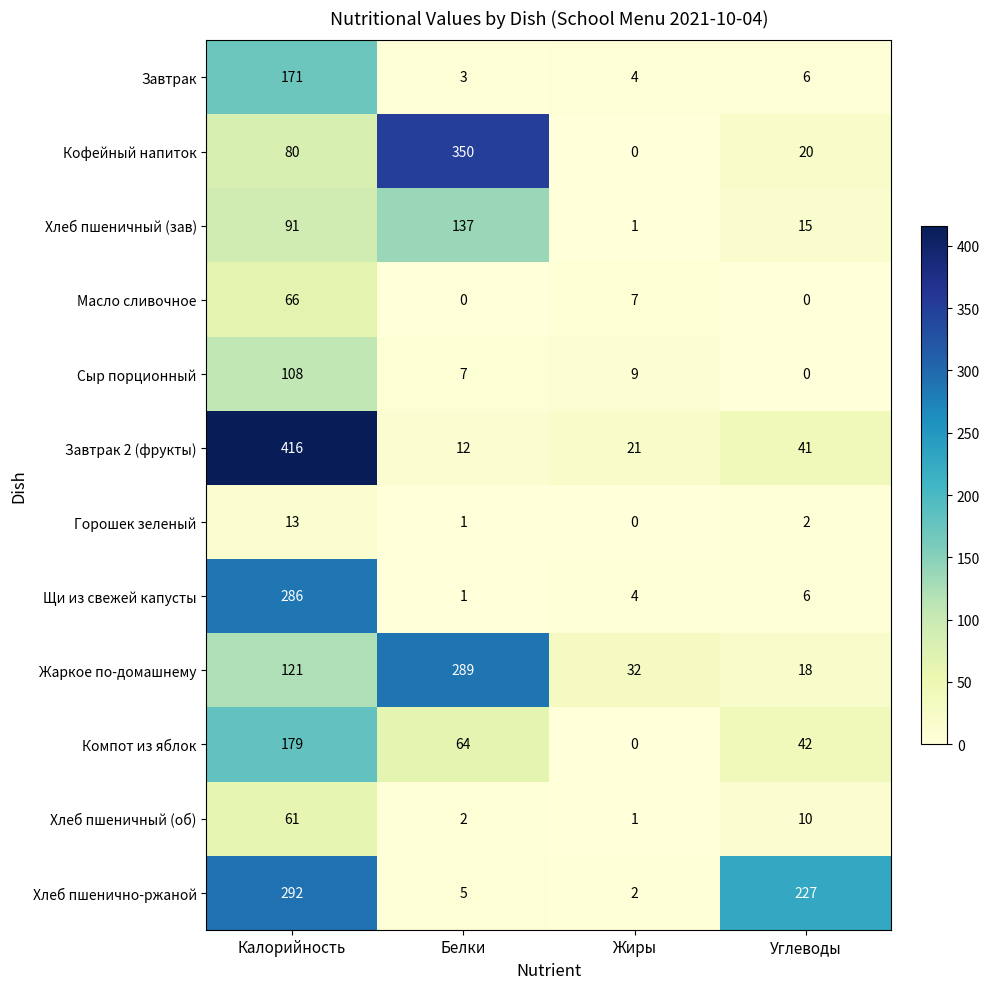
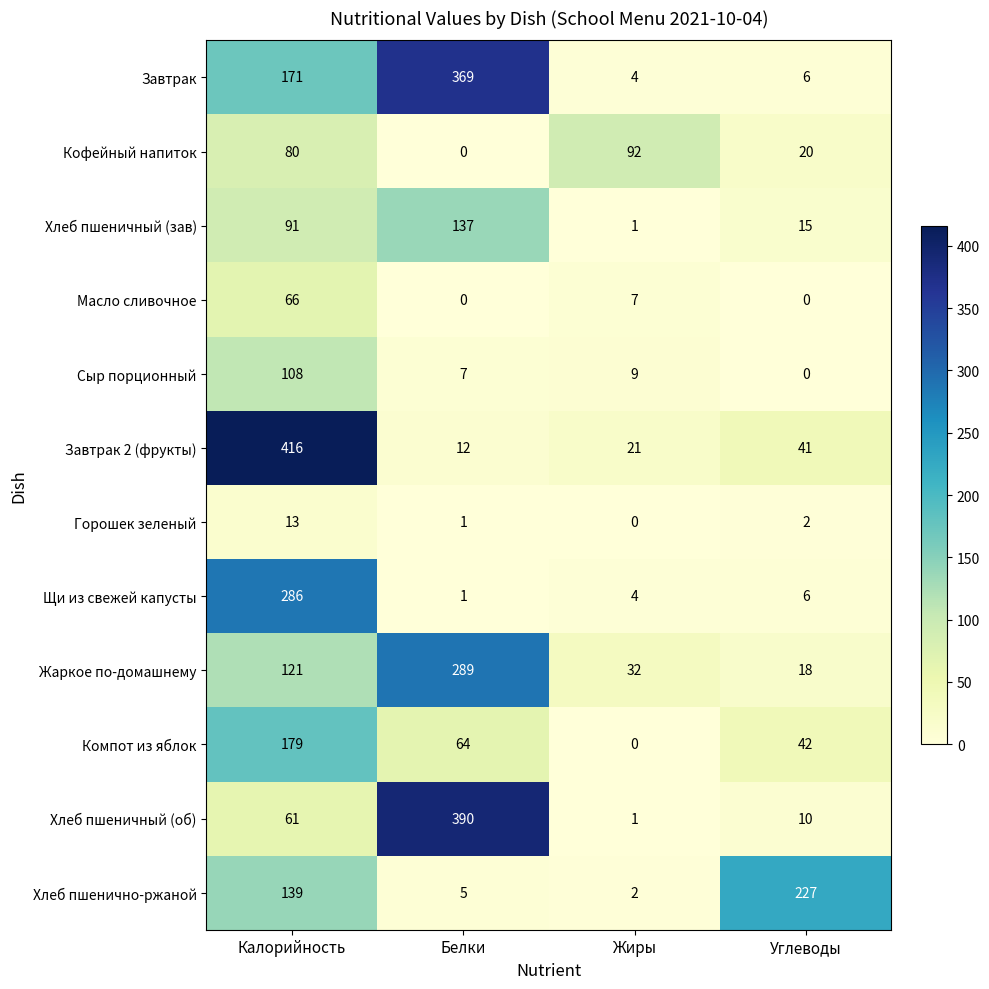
  {
    "Завтрак": {
      "Калорийность": 171,
-     "Белки": 3,
+     "Белки": 369,
      "Жиры": 4,
      "Углеводы": 6
    },
    "Кофейный напиток": {
      "Калорийность": 80,
-     "Белки": 350,
-     "Жиры": 0,
+     "Белки": 0,
+     "Жиры": 92,
      "Углеводы": 20
    },
    "Хлеб пшеничный (зав)": {
      "Калорийность": 91,
      "Белки": 137,
      "Жиры": 1,
      "Углеводы": 15
    },
    "Масло сливочное": {
      "Калорийность": 66,
      "Белки": 0,
      "Жиры": 7,
      "Углеводы": 0
    },
    "Сыр порционный": {
      "Калорийность": 108,
      "Белки": 7,
      "Жиры": 9,
      "Углеводы": 0
    },
    "Завтрак 2 (фрукты)": {
      "Калорийность": 416,
      "Белки": 12,
      "Жиры": 21,
      "Углеводы": 41
    },
    "Горошек зеленый": {
      "Калорийность": 13,
      "Белки": 1,
      "Жиры": 0,
      "Углеводы": 2
    },
    "Щи из свежей капусты": {
      "Калорийность": 286,
      "Белки": 1,
      "Жиры": 4,
      "Углеводы": 6
    },
    "Жаркое по-домашнему": {
      "Калорийность": 121,
      "Белки": 289,
      "Жиры": 32,
      "Углеводы": 18
    },
    "Компот из яблок": {
      "Калорийность": 179,
      "Белки": 64,
      "Жиры": 0,
      "Углеводы": 42
    },
    "Хлеб пшеничный (об)": {
      "Калорийность": 61,
-     "Белки": 2,
+     "Белки": 390,
      "Жиры": 1,
      "Углеводы": 10
    },
    "Хлеб пшенично-ржаной": {
-     "Калорийность": 292,
+     "Калорийность": 139,
      "Белки": 5,
      "Жиры": 2,
      "Углеводы": 227
    }
  }
